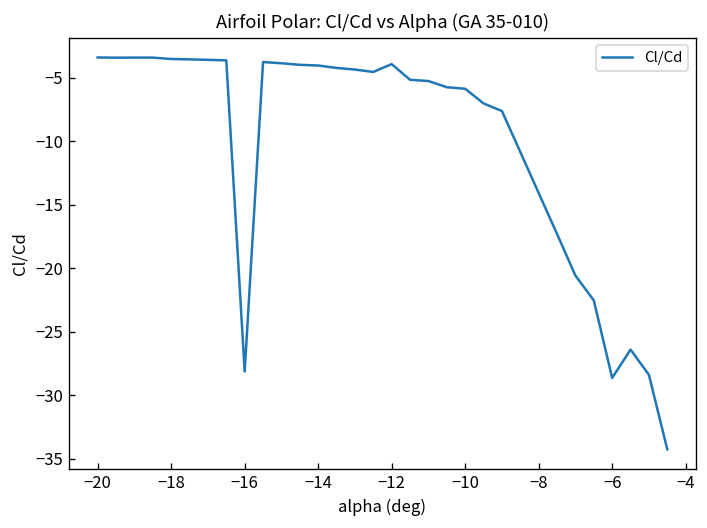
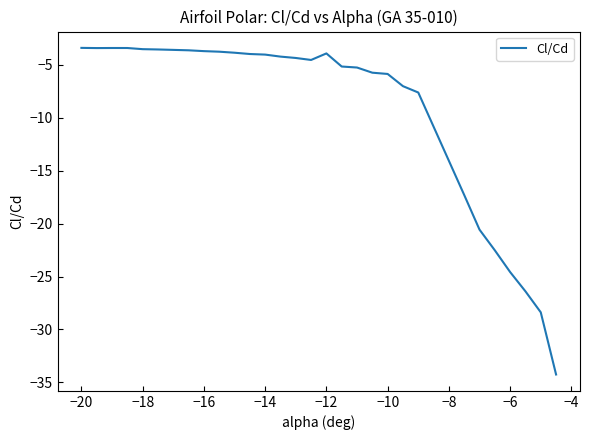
  {
    "−20": -3.4,
    "−18": -3.5,
-   "−16": -28.1,
+   "−16": -3.7,
    "−14": -4.0,
    "−12": -3.9,
    "−10": -5.9,
-   "−6": -28.6
+   "−6": -24.6
  }
